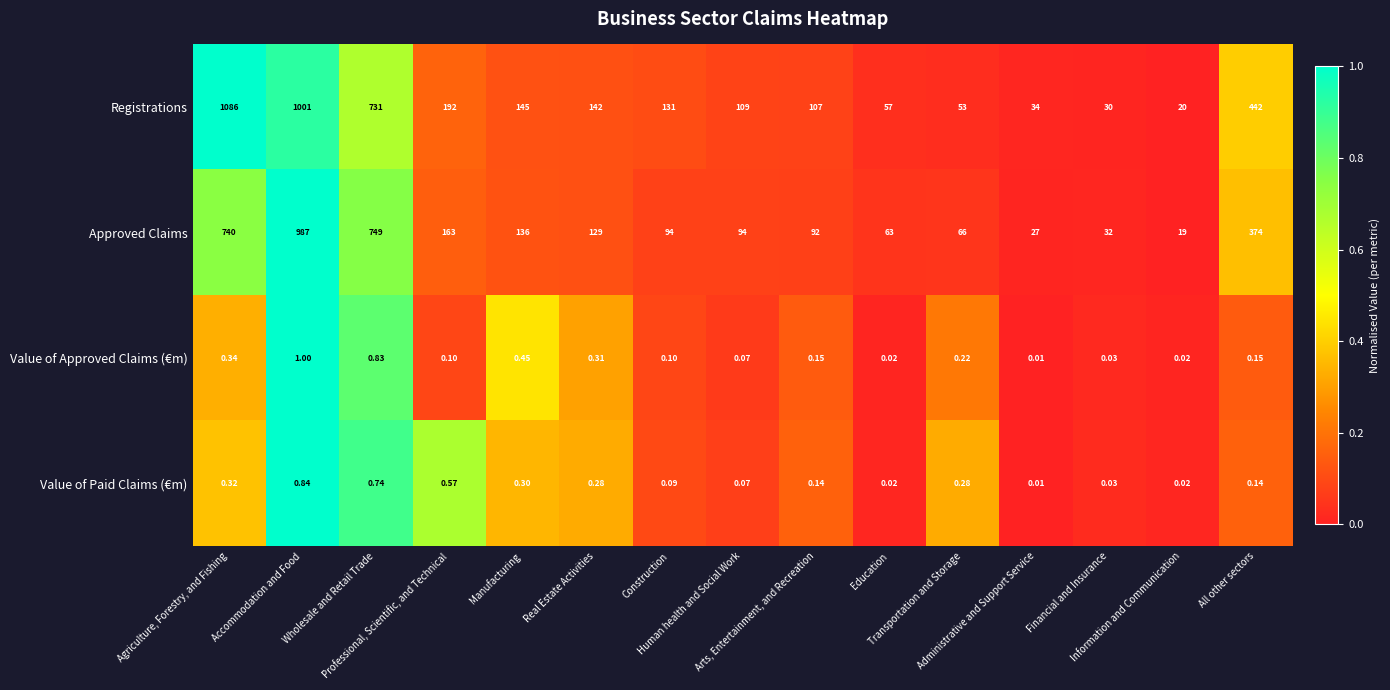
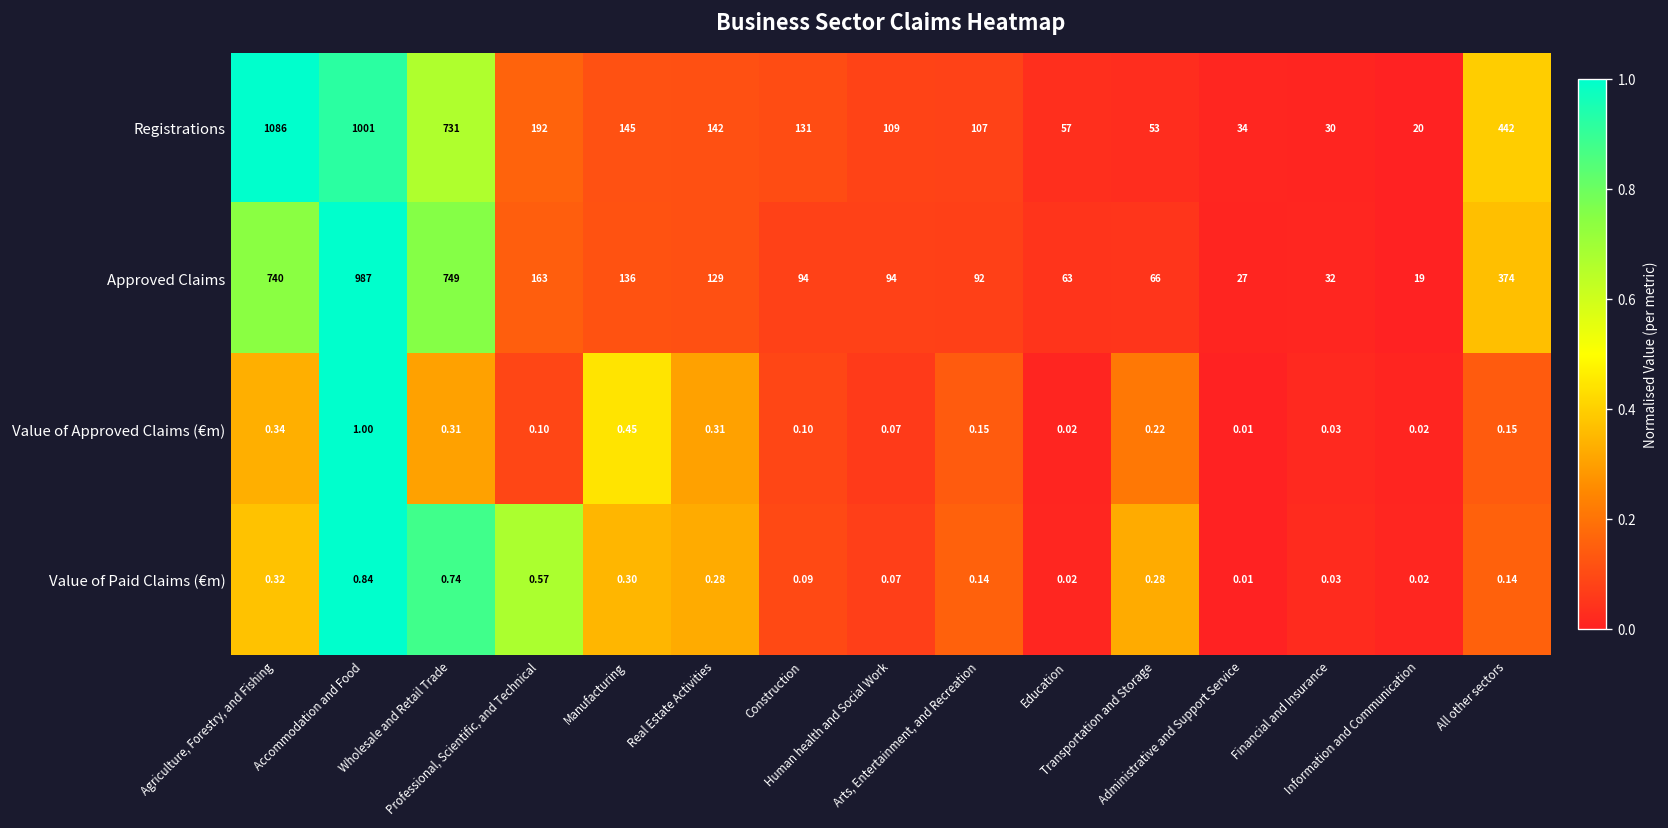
  {
    "Registrations": {
      "Agriculture, Forestry, and Fishing": 1086,
      "Accommodation and Food": 1001,
      "Wholesale and Retail Trade": 731,
      "Professional, Scientific, and Technical": 192,
      "Manufacturing": 145,
      "Real Estate Activities": 142,
      "Construction": 131,
      "Human health and Social Work": 109,
      "Arts, Entertainment, and Recreation": 107,
      "Education": 57,
      "Transportation and Storage": 53,
      "Administrative and Support Service": 34,
      "Financial and Insurance": 30,
      "Information and Communication": 20,
      "All other sectors": 442
    },
    "Approved Claims": {
      "Agriculture, Forestry, and Fishing": 740,
      "Accommodation and Food": 987,
      "Wholesale and Retail Trade": 749,
      "Professional, Scientific, and Technical": 163,
      "Manufacturing": 136,
      "Real Estate Activities": 129,
      "Construction": 94,
      "Human health and Social Work": 94,
      "Arts, Entertainment, and Recreation": 92,
      "Education": 63,
      "Transportation and Storage": 66,
      "Administrative and Support Service": 27,
      "Financial and Insurance": 32,
      "Information and Communication": 19,
      "All other sectors": 374
    },
    "Value of Approved Claims (€m)": {
      "Agriculture, Forestry, and Fishing": 0.34,
      "Accommodation and Food": 1.00,
-     "Wholesale and Retail Trade": 0.83,
+     "Wholesale and Retail Trade": 0.31,
      "Professional, Scientific, and Technical": 0.10,
      "Manufacturing": 0.45,
      "Real Estate Activities": 0.31,
      "Construction": 0.10,
      "Human health and Social Work": 0.07,
      "Arts, Entertainment, and Recreation": 0.15,
      "Education": 0.02,
      "Transportation and Storage": 0.22,
      "Administrative and Support Service": 0.01,
      "Financial and Insurance": 0.03,
      "Information and Communication": 0.02,
      "All other sectors": 0.15
    },
    "Value of Paid Claims (€m)": {
      "Agriculture, Forestry, and Fishing": 0.32,
      "Accommodation and Food": 0.84,
      "Wholesale and Retail Trade": 0.74,
      "Professional, Scientific, and Technical": 0.57,
      "Manufacturing": 0.30,
      "Real Estate Activities": 0.28,
      "Construction": 0.09,
      "Human health and Social Work": 0.07,
      "Arts, Entertainment, and Recreation": 0.14,
      "Education": 0.02,
      "Transportation and Storage": 0.28,
      "Administrative and Support Service": 0.01,
      "Financial and Insurance": 0.03,
      "Information and Communication": 0.02,
      "All other sectors": 0.14
    }
  }
